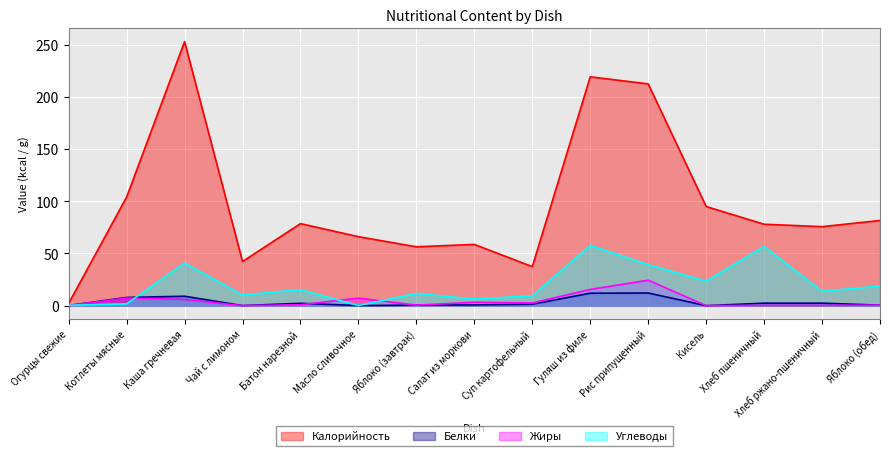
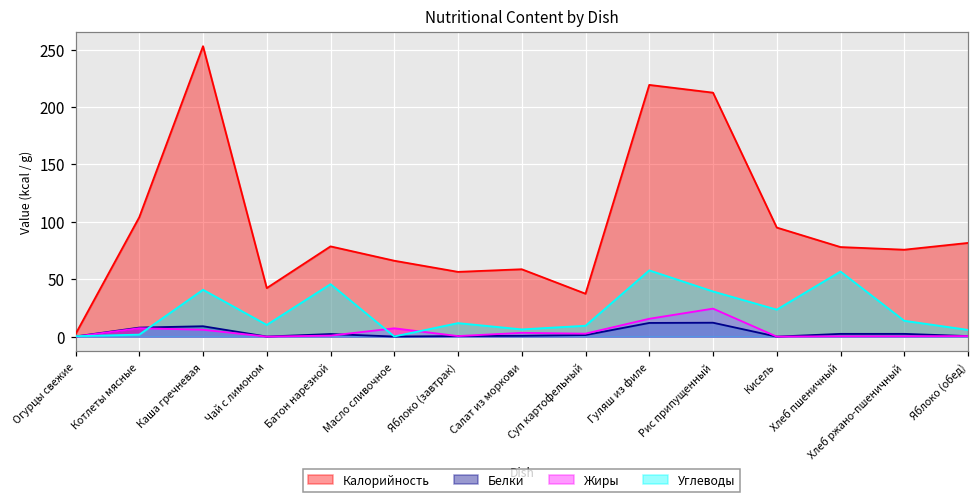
  {
    "Калорийность": {
      "Котлеты мясные": 104,
      "Каша гречневая": 253,
      "Чай с лимоном": 42,
      "Батон нарезной": 79,
      "Масло сливочное": 66,
      "Яблоко (завтрак)": 56,
      "Салат из моркови": 59,
      "Суп картофельный": 37,
      "Гуляш из филе": 219,
      "Рис припущенный": 212,
      "Кисель": 95,
      "Хлеб пшеничный": 78,
      "Хлеб ржано-пшеничный": 76,
      "Яблоко (обед)": 82
    },
    "Белки": {
      "Каша гречневая": 9,
      "Салат из моркови": 1,
      "Гуляш из филе": 12,
      "Рис припущенный": 12
    },
    "Жиры": {
      "Каша гречневая": 6,
      "Масло сливочное": 7,
      "Салат из моркови": 3,
      "Гуляш из филе": 16,
      "Рис припущенный": 24
    },
    "Углеводы": {
      "Котлеты мясные": 2,
      "Каша гречневая": 41,
      "Чай с лимоном": 10,
-     "Батон нарезной": 15,
+     "Батон нарезной": 46,
      "Яблоко (завтрак)": 12,
      "Салат из моркови": 6,
      "Суп картофельный": 9,
      "Гуляш из филе": 58,
      "Рис припущенный": 39,
      "Кисель": 24,
      "Хлеб пшеничный": 57,
      "Хлеб ржано-пшеничный": 14,
-     "Яблоко (обед)": 19
+     "Яблоко (обед)": 6
    }
  }
